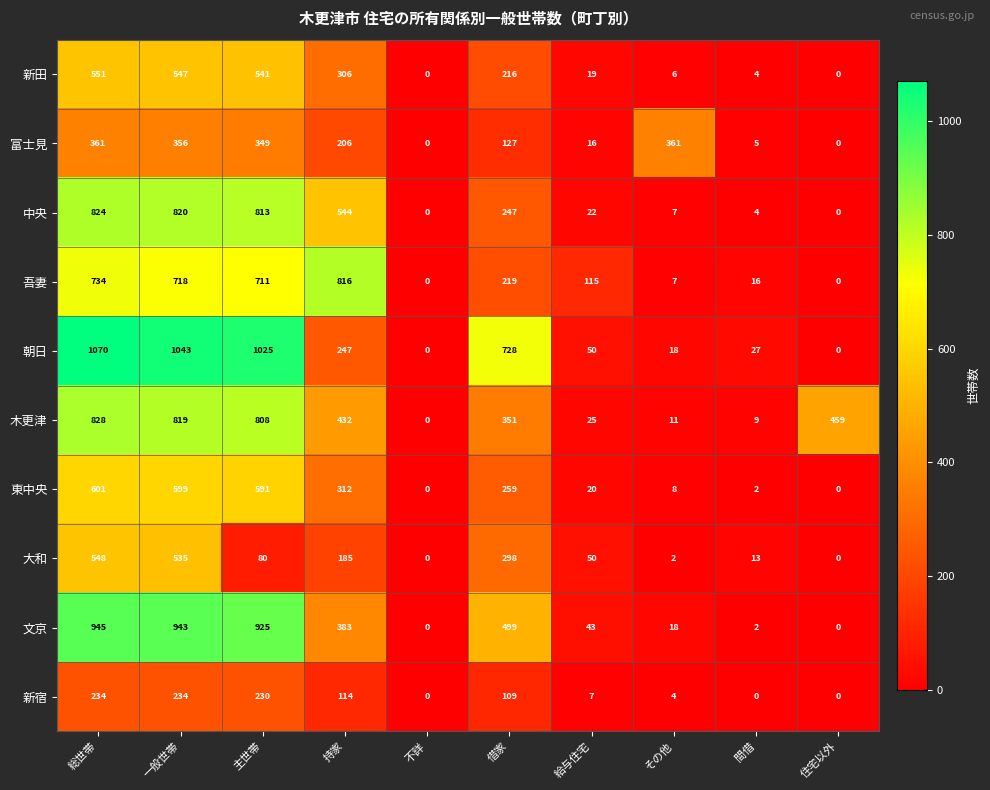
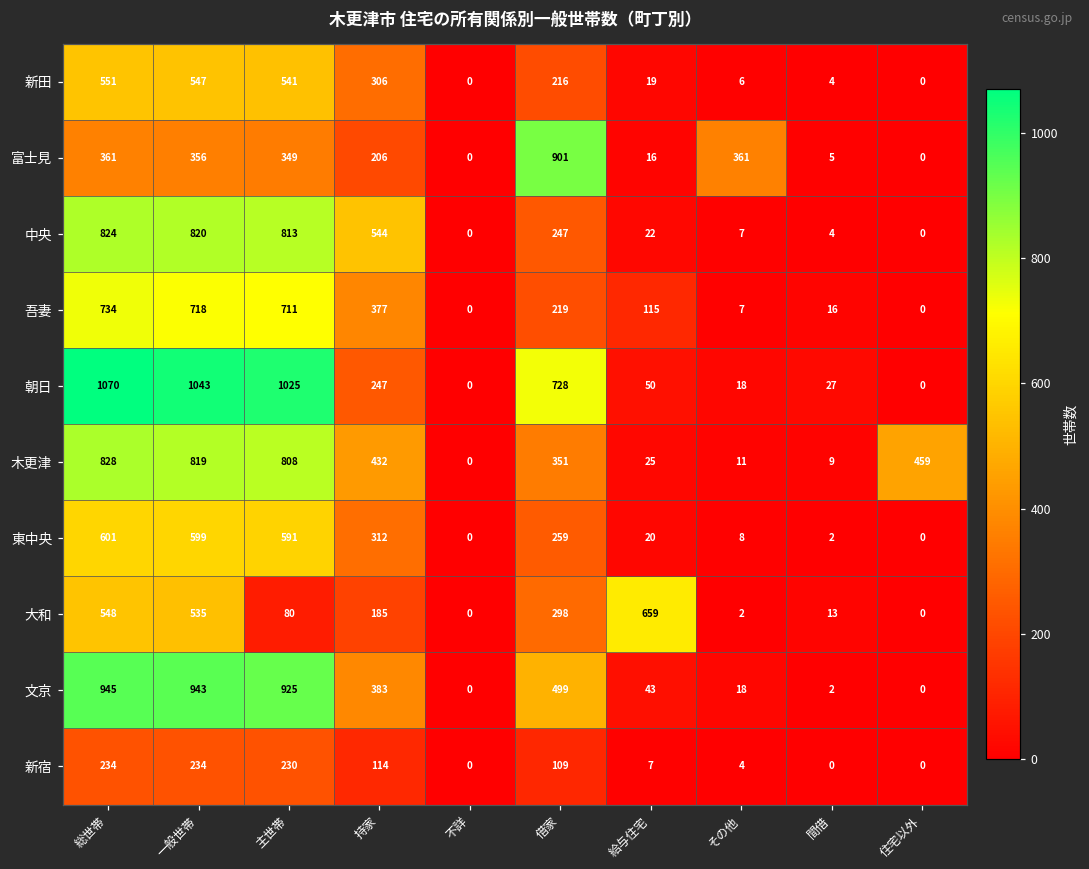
  {
    "新田": {
      "総世帯": 551,
      "一般世帯": 547,
      "主世帯": 541,
      "持家": 306,
      "不詳": 0,
      "借家": 216,
      "給与住宅": 19,
      "その他": 6,
      "間借": 4,
      "住宅以外": 0
    },
    "富士見": {
      "総世帯": 361,
      "一般世帯": 356,
      "主世帯": 349,
      "持家": 206,
      "不詳": 0,
-     "借家": 127,
+     "借家": 901,
      "給与住宅": 16,
      "その他": 361,
      "間借": 5,
      "住宅以外": 0
    },
    "中央": {
      "総世帯": 824,
      "一般世帯": 820,
      "主世帯": 813,
      "持家": 544,
      "不詳": 0,
      "借家": 247,
      "給与住宅": 22,
      "その他": 7,
      "間借": 4,
      "住宅以外": 0
    },
    "吾妻": {
      "総世帯": 734,
      "一般世帯": 718,
      "主世帯": 711,
-     "持家": 816,
+     "持家": 377,
      "不詳": 0,
      "借家": 219,
      "給与住宅": 115,
      "その他": 7,
      "間借": 16,
      "住宅以外": 0
    },
    "朝日": {
      "総世帯": 1070,
      "一般世帯": 1043,
      "主世帯": 1025,
      "持家": 247,
      "不詳": 0,
      "借家": 728,
      "給与住宅": 50,
      "その他": 18,
      "間借": 27,
      "住宅以外": 0
    },
    "木更津": {
      "総世帯": 828,
      "一般世帯": 819,
      "主世帯": 808,
      "持家": 432,
      "不詳": 0,
      "借家": 351,
      "給与住宅": 25,
      "その他": 11,
      "間借": 9,
      "住宅以外": 459
    },
    "東中央": {
      "総世帯": 601,
      "一般世帯": 599,
      "主世帯": 591,
      "持家": 312,
      "不詳": 0,
      "借家": 259,
      "給与住宅": 20,
      "その他": 8,
      "間借": 2,
      "住宅以外": 0
    },
    "大和": {
      "総世帯": 548,
      "一般世帯": 535,
      "主世帯": 80,
      "持家": 185,
      "不詳": 0,
      "借家": 298,
-     "給与住宅": 50,
+     "給与住宅": 659,
      "その他": 2,
      "間借": 13,
      "住宅以外": 0
    },
    "文京": {
      "総世帯": 945,
      "一般世帯": 943,
      "主世帯": 925,
      "持家": 383,
      "不詳": 0,
      "借家": 499,
      "給与住宅": 43,
      "その他": 18,
      "間借": 2,
      "住宅以外": 0
    },
    "新宿": {
      "総世帯": 234,
      "一般世帯": 234,
      "主世帯": 230,
      "持家": 114,
      "不詳": 0,
      "借家": 109,
      "給与住宅": 7,
      "その他": 4,
      "間借": 0,
      "住宅以外": 0
    }
  }
